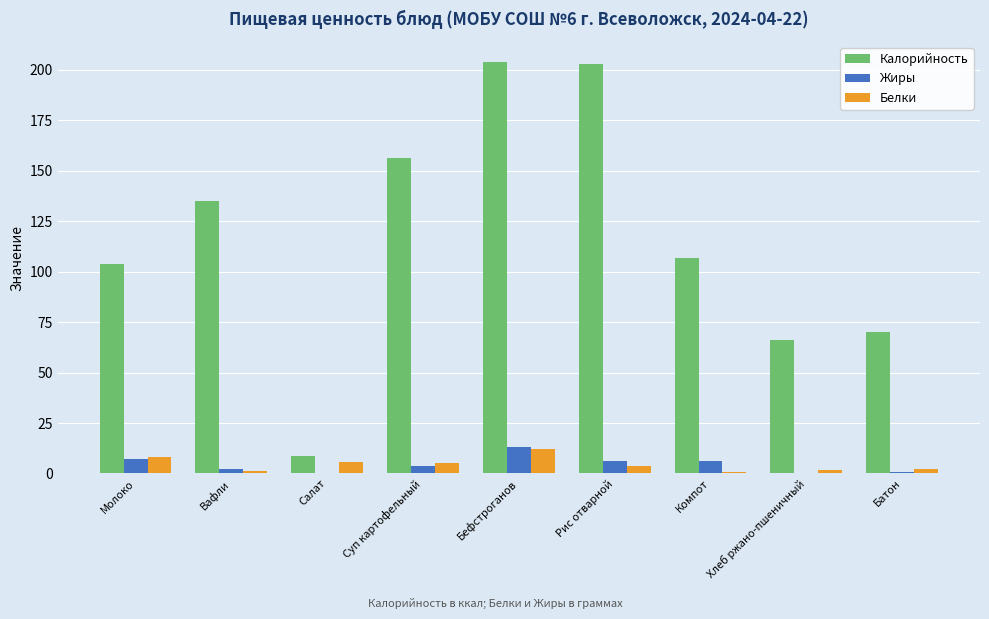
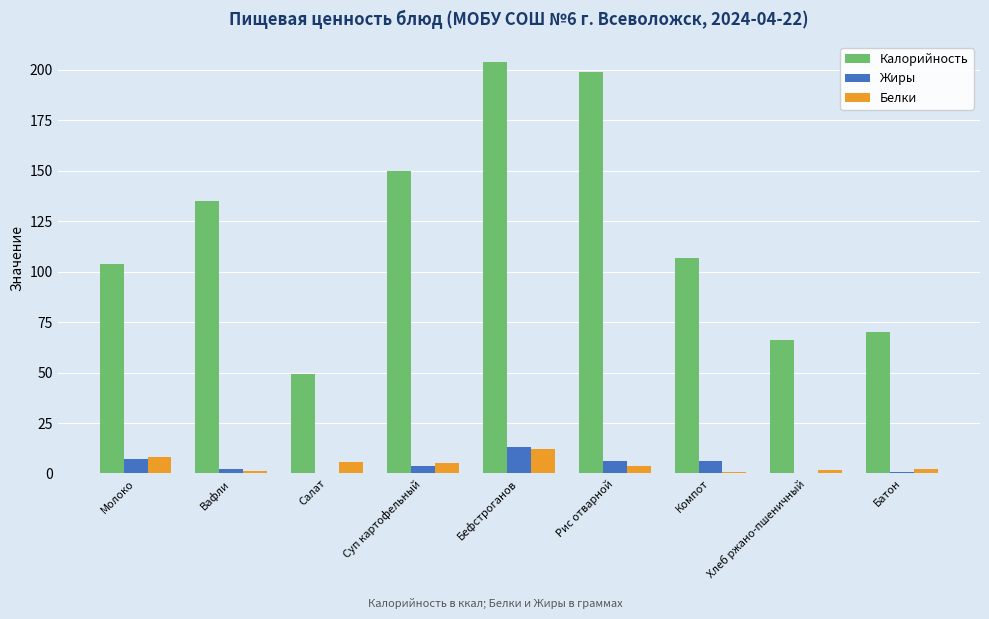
  {
    "Калорийность": {
      "Молоко": 104,
      "Вафли": 135,
-     "Салат": 9,
-     "Суп картофельный": 157,
+     "Салат": 50,
+     "Суп картофельный": 150,
      "Бефстроганов": 204,
-     "Рис отварной": 203,
+     "Рис отварной": 199,
      "Компот": 107,
      "Хлеб ржано-пшеничный": 66,
      "Батон": 70
    },
    "Жиры": {
      "Молоко": 7,
      "Вафли": 2,
      "Суп картофельный": 4,
      "Бефстроганов": 13,
      "Рис отварной": 6,
      "Компот": 6
    },
    "Белки": {
      "Молоко": 8,
      "Вафли": 1,
      "Салат": 5,
      "Суп картофельный": 5,
      "Бефстроганов": 12,
      "Рис отварной": 4,
      "Хлеб ржано-пшеничный": 2,
      "Батон": 2
    }
  }
